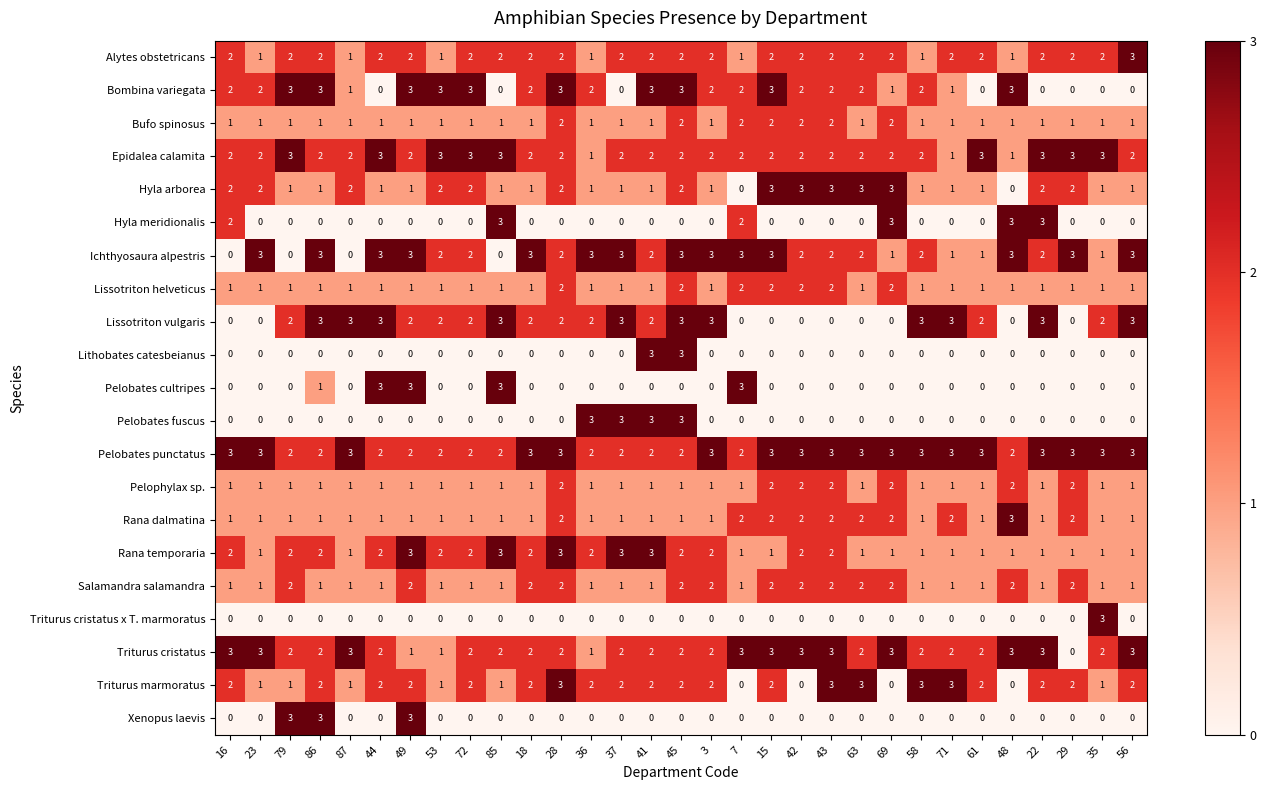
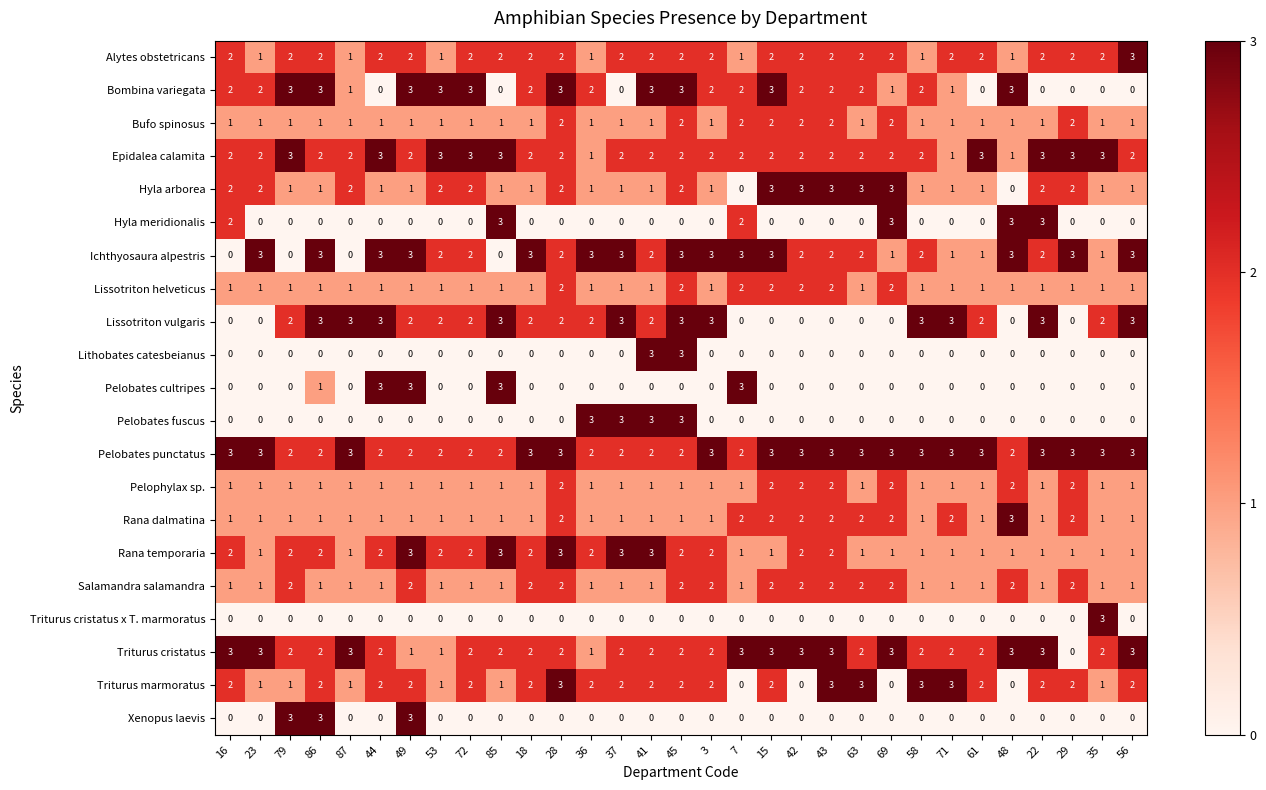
  {
    "Bufo spinosus": {
      "16": 1,
      "23": 1,
      "79": 1,
      "86": 1,
      "87": 1,
      "44": 1,
      "49": 1,
      "53": 1,
      "72": 1,
      "85": 1,
      "18": 1,
      "28": 2,
      "36": 1,
      "37": 1,
      "41": 1,
      "45": 2,
      "3": 1,
      "7": 2,
      "15": 2,
      "42": 2,
      "43": 2,
      "63": 1,
      "69": 2,
      "58": 1,
      "71": 1,
      "61": 1,
      "48": 1,
      "22": 1,
-     "29": 1,
+     "29": 2,
      "35": 1,
      "56": 1
    }
  }
